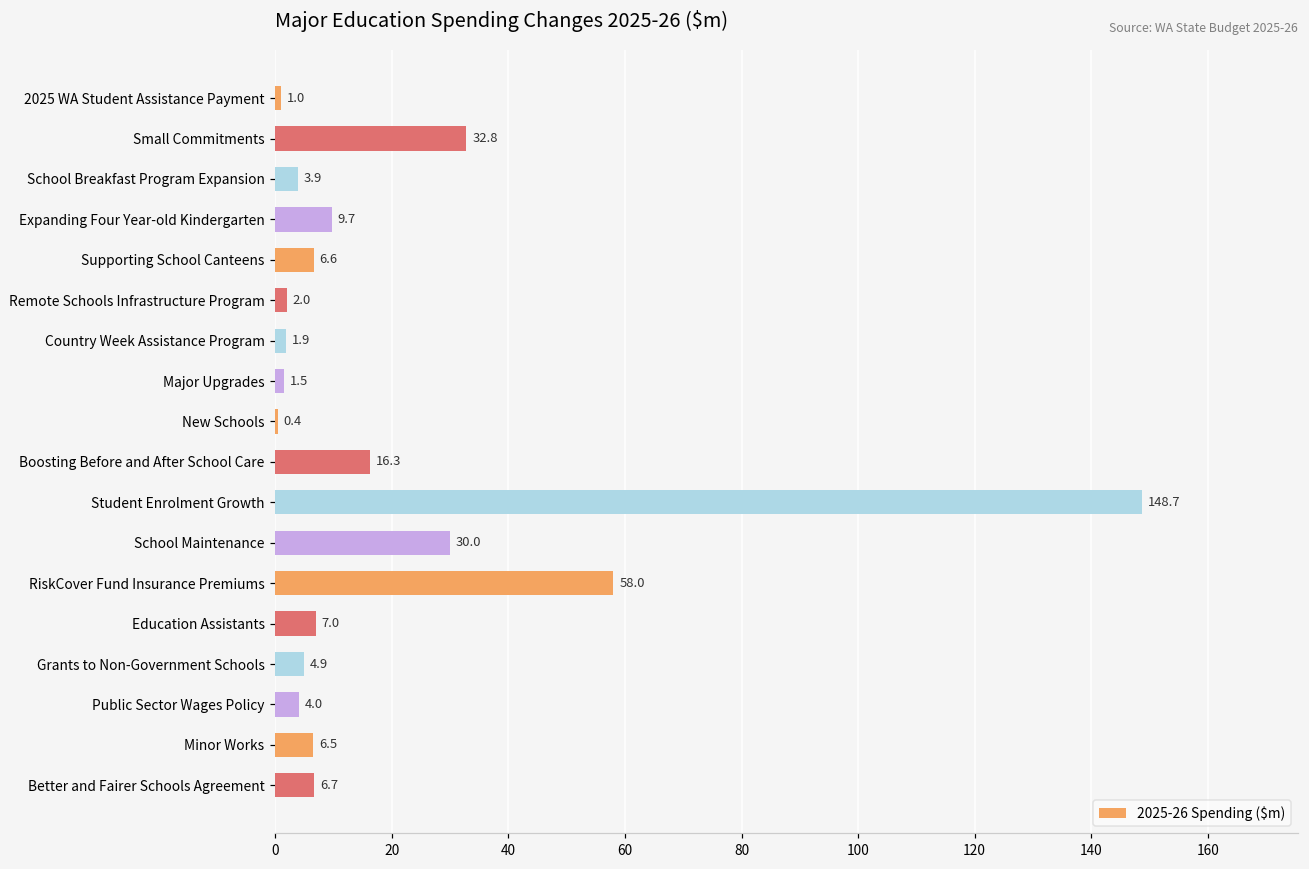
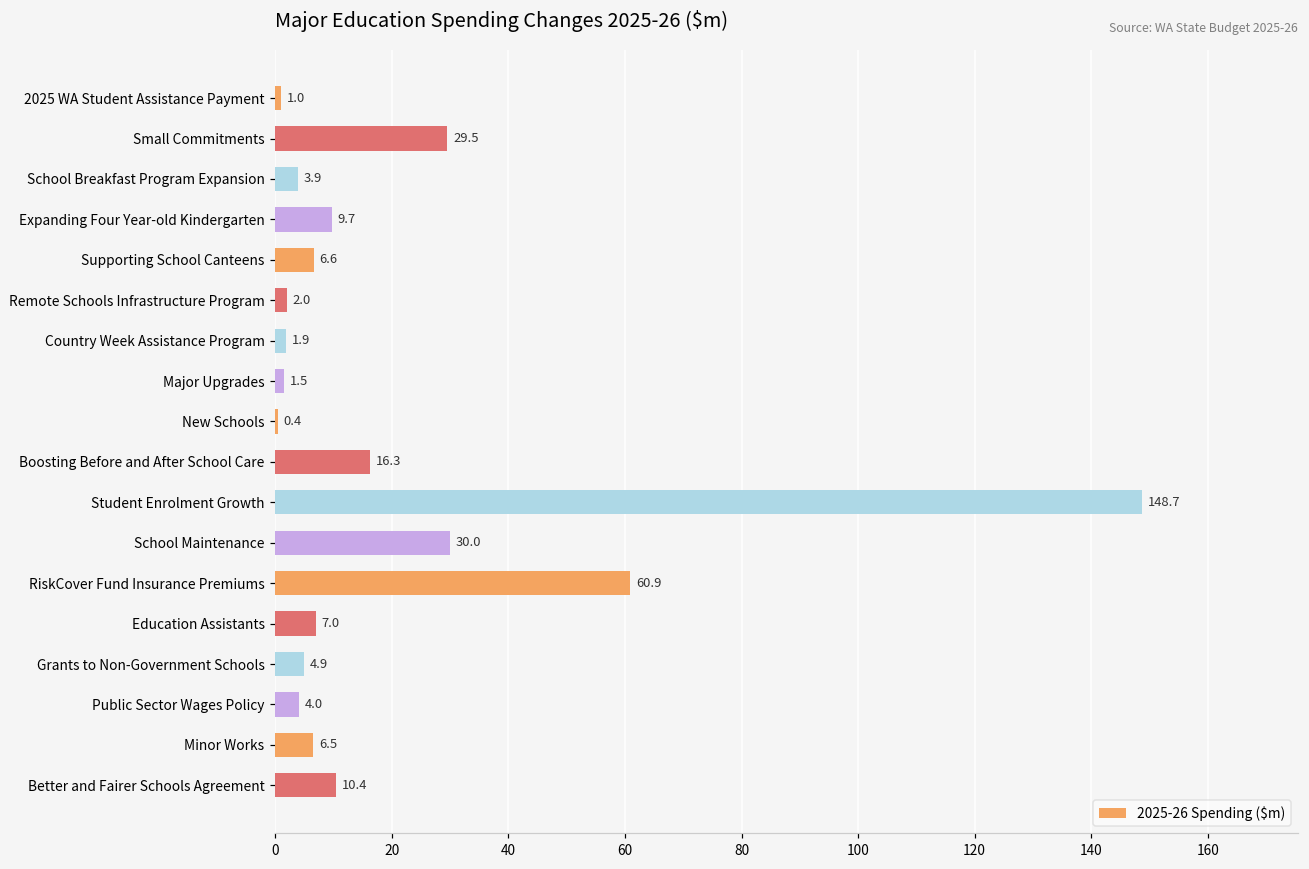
  {
    "2025 WA Student Assistance Payment": 1.0,
-   "Small Commitments": 32.8,
+   "Small Commitments": 29.5,
    "School Breakfast Program Expansion": 3.9,
    "Expanding Four Year-old Kindergarten": 9.7,
    "Supporting School Canteens": 6.6,
    "Remote Schools Infrastructure Program": 2.0,
    "Country Week Assistance Program": 1.9,
    "Major Upgrades": 1.5,
    "New Schools": 0.4,
    "Boosting Before and After School Care": 16.3,
    "Student Enrolment Growth": 148.7,
    "School Maintenance": 30.0,
-   "RiskCover Fund Insurance Premiums": 58.0,
+   "RiskCover Fund Insurance Premiums": 60.9,
    "Education Assistants": 7.0,
    "Grants to Non-Government Schools": 4.9,
    "Public Sector Wages Policy": 4.0,
    "Minor Works": 6.5,
-   "Better and Fairer Schools Agreement": 6.7
+   "Better and Fairer Schools Agreement": 10.4
  }
